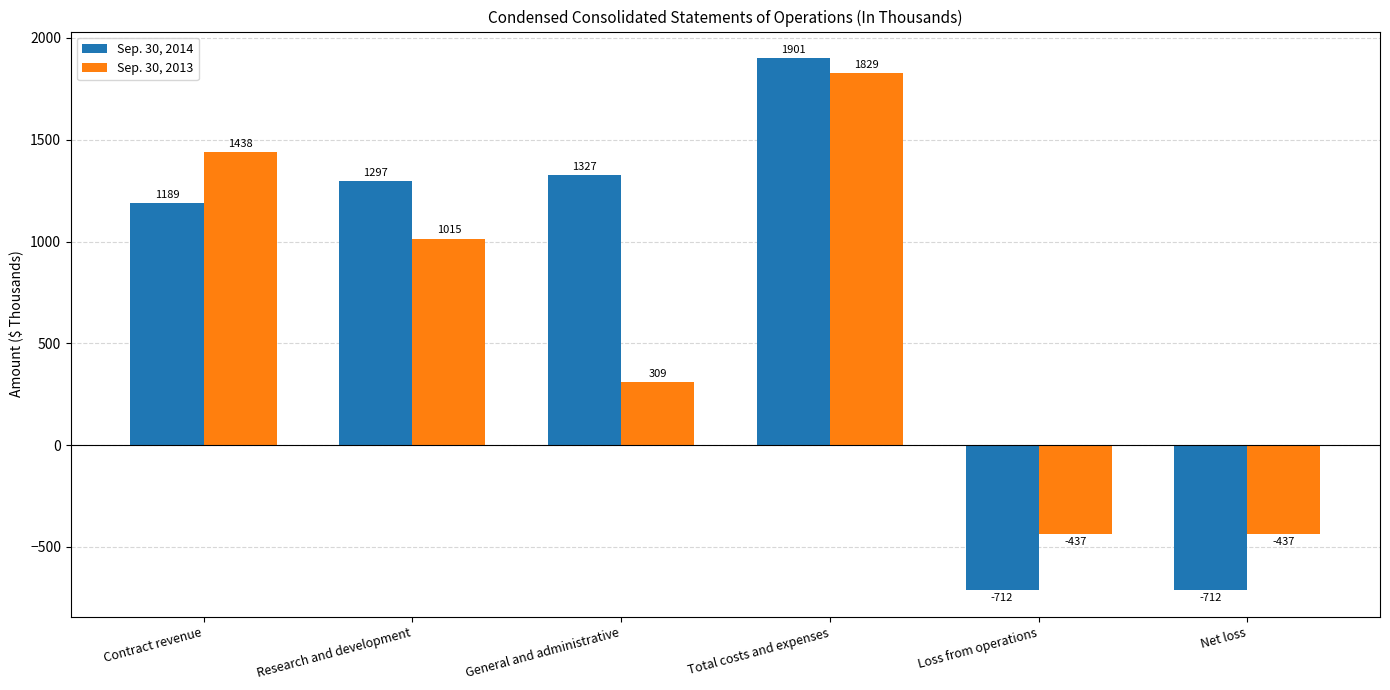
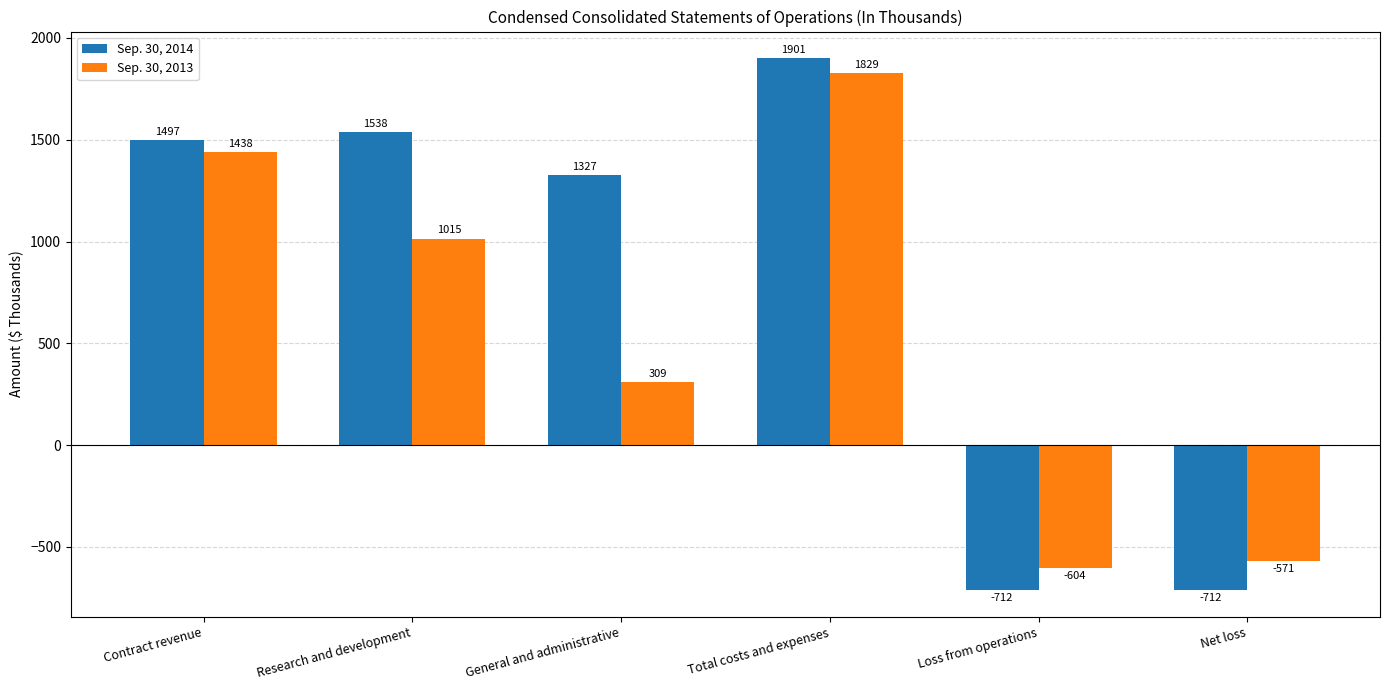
  {
    "Sep. 30, 2014": {
-     "Contract revenue": 1189,
-     "Research and development": 1297,
+     "Contract revenue": 1497,
+     "Research and development": 1538,
      "General and administrative": 1327,
      "Total costs and expenses": 1901,
      "Loss from operations": -712,
      "Net loss": -712
    },
    "Sep. 30, 2013": {
      "Contract revenue": 1438,
      "Research and development": 1015,
      "General and administrative": 309,
      "Total costs and expenses": 1829,
-     "Loss from operations": -437,
-     "Net loss": -437
+     "Loss from operations": -604,
+     "Net loss": -571
    }
  }
